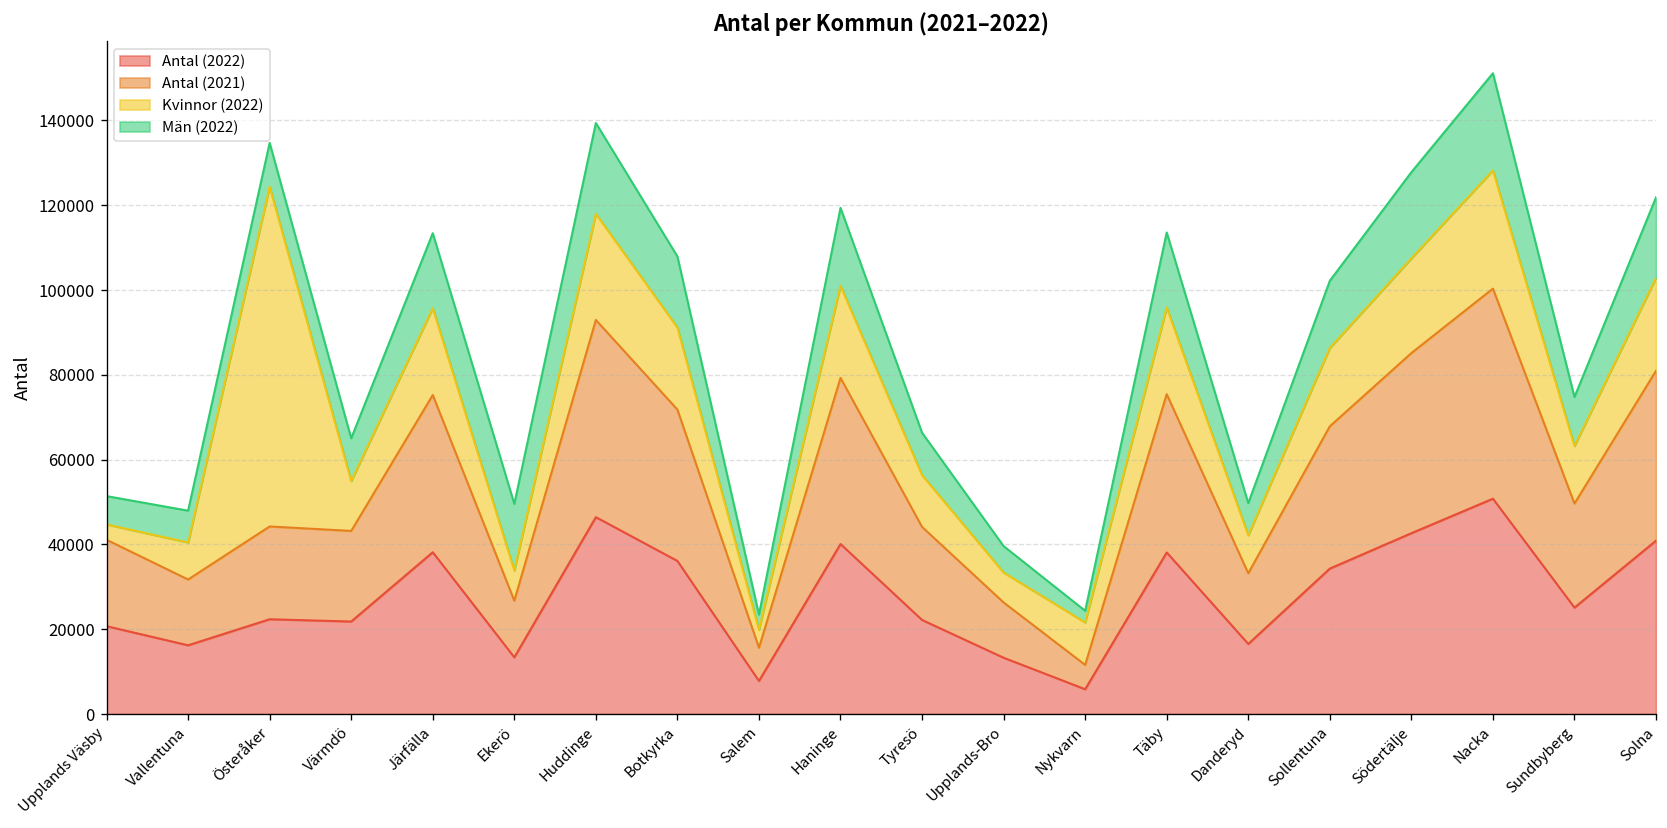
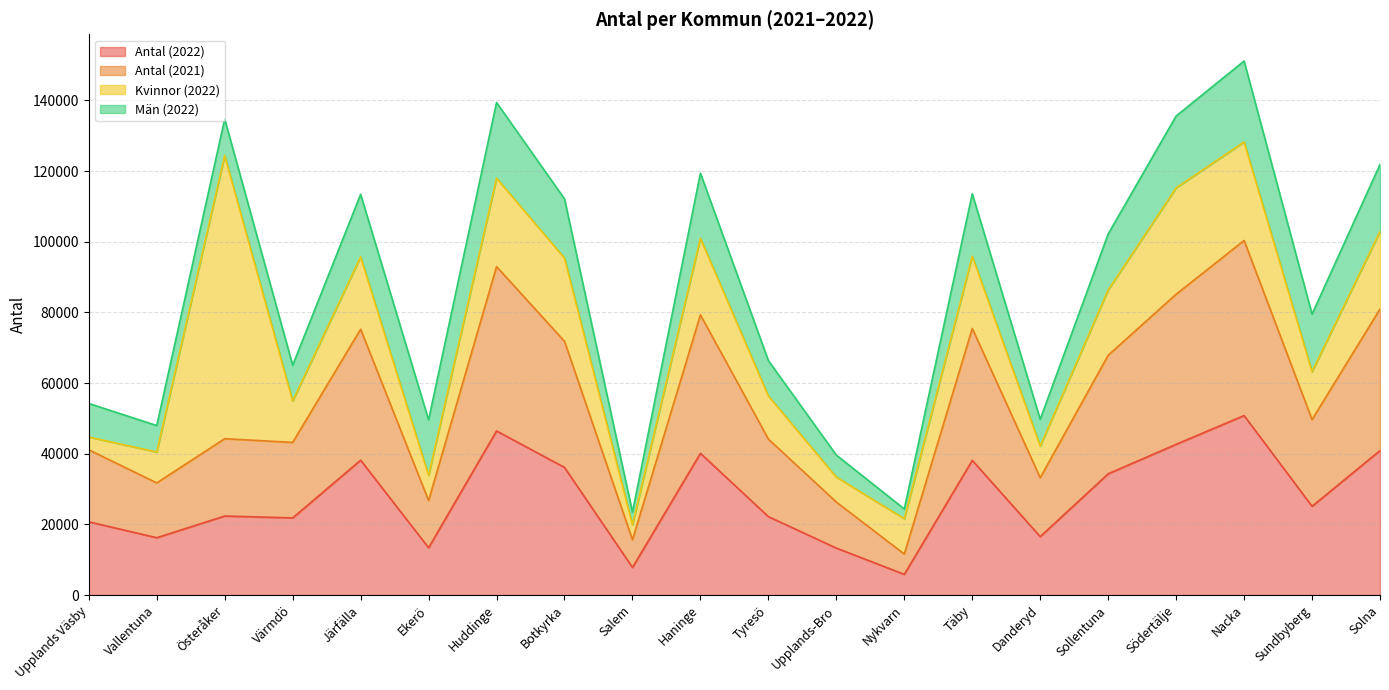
  {
    "Kvinnor (2022)": {
      "Upplands Väsby": 4000,
      "Vallentuna": 9000,
      "Österåker": 80000,
      "Värmdö": 12000,
      "Järfälla": 20000,
      "Ekerö": 7000,
      "Huddinge": 25000,
-     "Botkyrka": 19000,
+     "Botkyrka": 24000,
      "Salem": 4000,
      "Haninge": 22000,
      "Tyresö": 12000,
      "Upplands-Bro": 7000,
      "Nykvarn": 10000,
      "Täby": 20000,
      "Danderyd": 9000,
      "Sollentuna": 18000,
-     "Södertälje": 22000,
+     "Södertälje": 30000,
      "Nacka": 28000,
      "Sundbyberg": 14000,
      "Solna": 22000
    },
    "Män (2022)": {
-     "Upplands Väsby": 7000,
+     "Upplands Väsby": 10000,
      "Vallentuna": 7000,
      "Värmdö": 10000,
      "Järfälla": 18000,
      "Ekerö": 16000,
      "Huddinge": 21000,
      "Botkyrka": 17000,
      "Salem": 4000,
      "Haninge": 18000,
      "Tyresö": 10000,
      "Upplands-Bro": 6000,
      "Nykvarn": 3000,
      "Täby": 18000,
      "Danderyd": 8000,
      "Sollentuna": 16000,
      "Södertälje": 20000,
      "Nacka": 23000,
-     "Sundbyberg": 12000,
+     "Sundbyberg": 16000,
      "Solna": 19000
    }
  }
